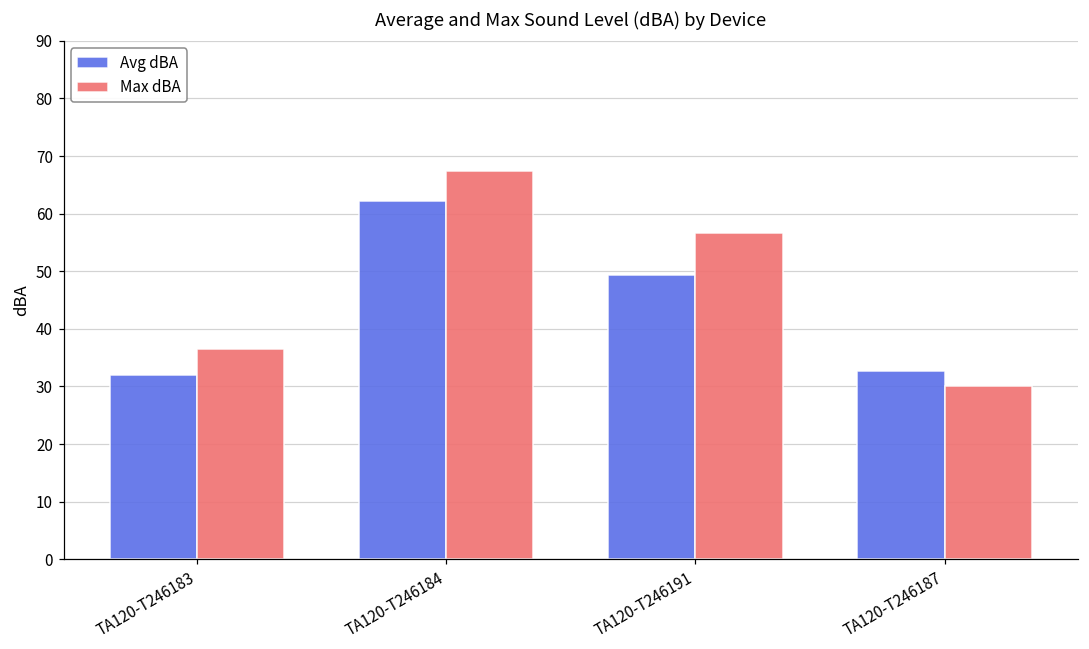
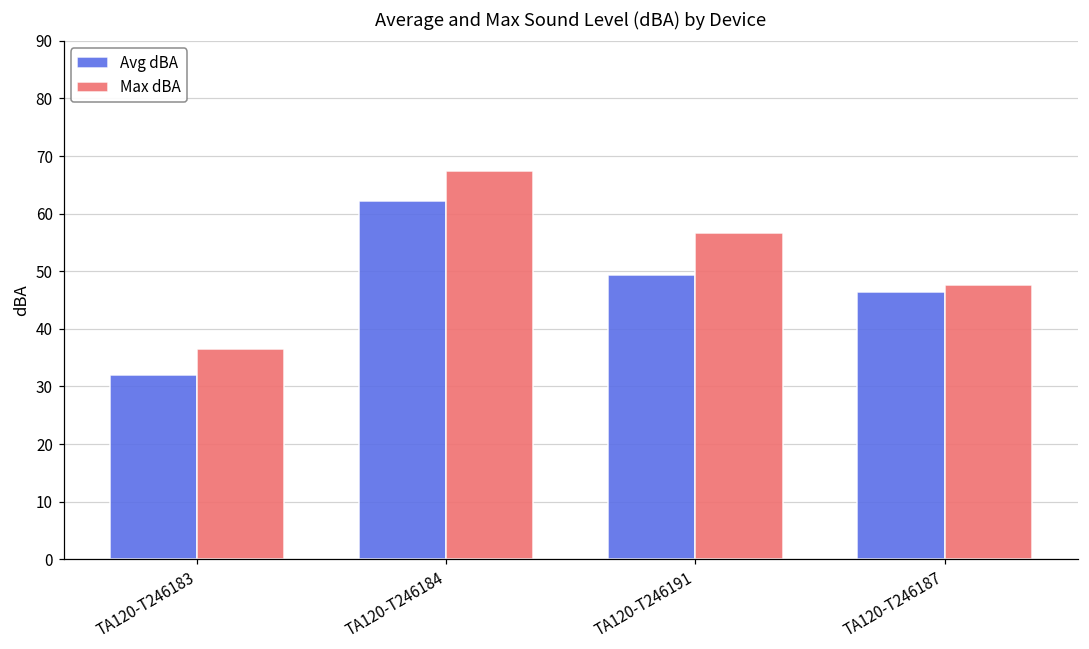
  {
    "Avg dBA": {
      "TA120-T246183": 32,
      "TA120-T246184": 62,
      "TA120-T246191": 49,
-     "TA120-T246187": 33
+     "TA120-T246187": 46
    },
    "Max dBA": {
      "TA120-T246183": 37,
      "TA120-T246184": 67,
      "TA120-T246191": 57,
-     "TA120-T246187": 30
+     "TA120-T246187": 48
    }
  }
